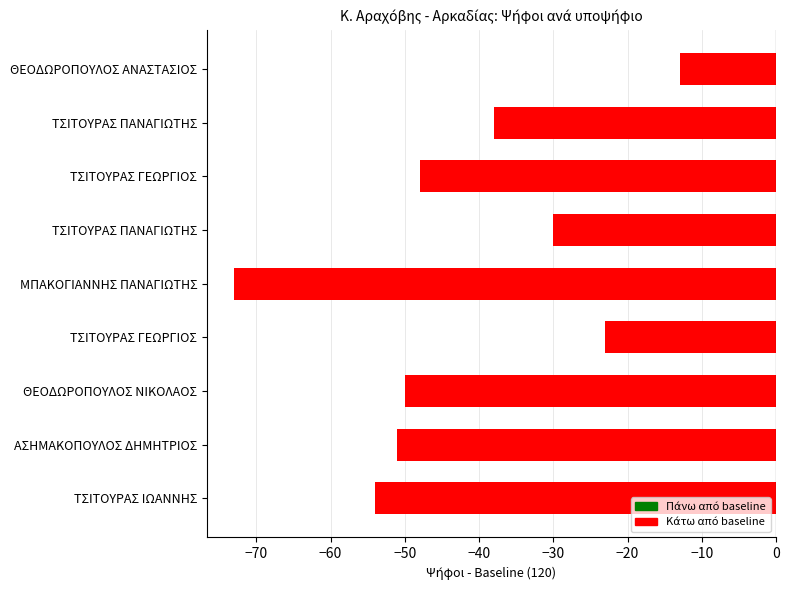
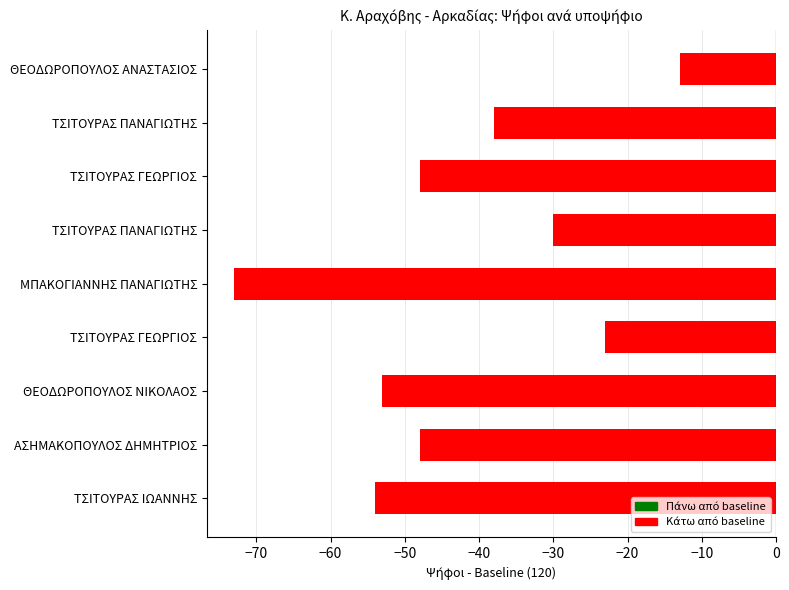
  {
    "ΘΕΟΔΩΡΟΠΟΥΛΟΣ ΑΝΑΣΤΑΣΙΟΣ": -13,
    "ΜΠΑΚΟΓΙΑΝΝΗΣ ΠΑΝΑΓΙΩΤΗΣ": -73,
-   "ΘΕΟΔΩΡΟΠΟΥΛΟΣ ΝΙΚΟΛΑΟΣ": -50,
-   "ΑΣΗΜΑΚΟΠΟΥΛΟΣ ΔΗΜΗΤΡΙΟΣ": -51,
+   "ΘΕΟΔΩΡΟΠΟΥΛΟΣ ΝΙΚΟΛΑΟΣ": -53,
+   "ΑΣΗΜΑΚΟΠΟΥΛΟΣ ΔΗΜΗΤΡΙΟΣ": -48,
    "ΤΣΙΤΟΥΡΑΣ ΙΩΑΝΝΗΣ": -54
  }
